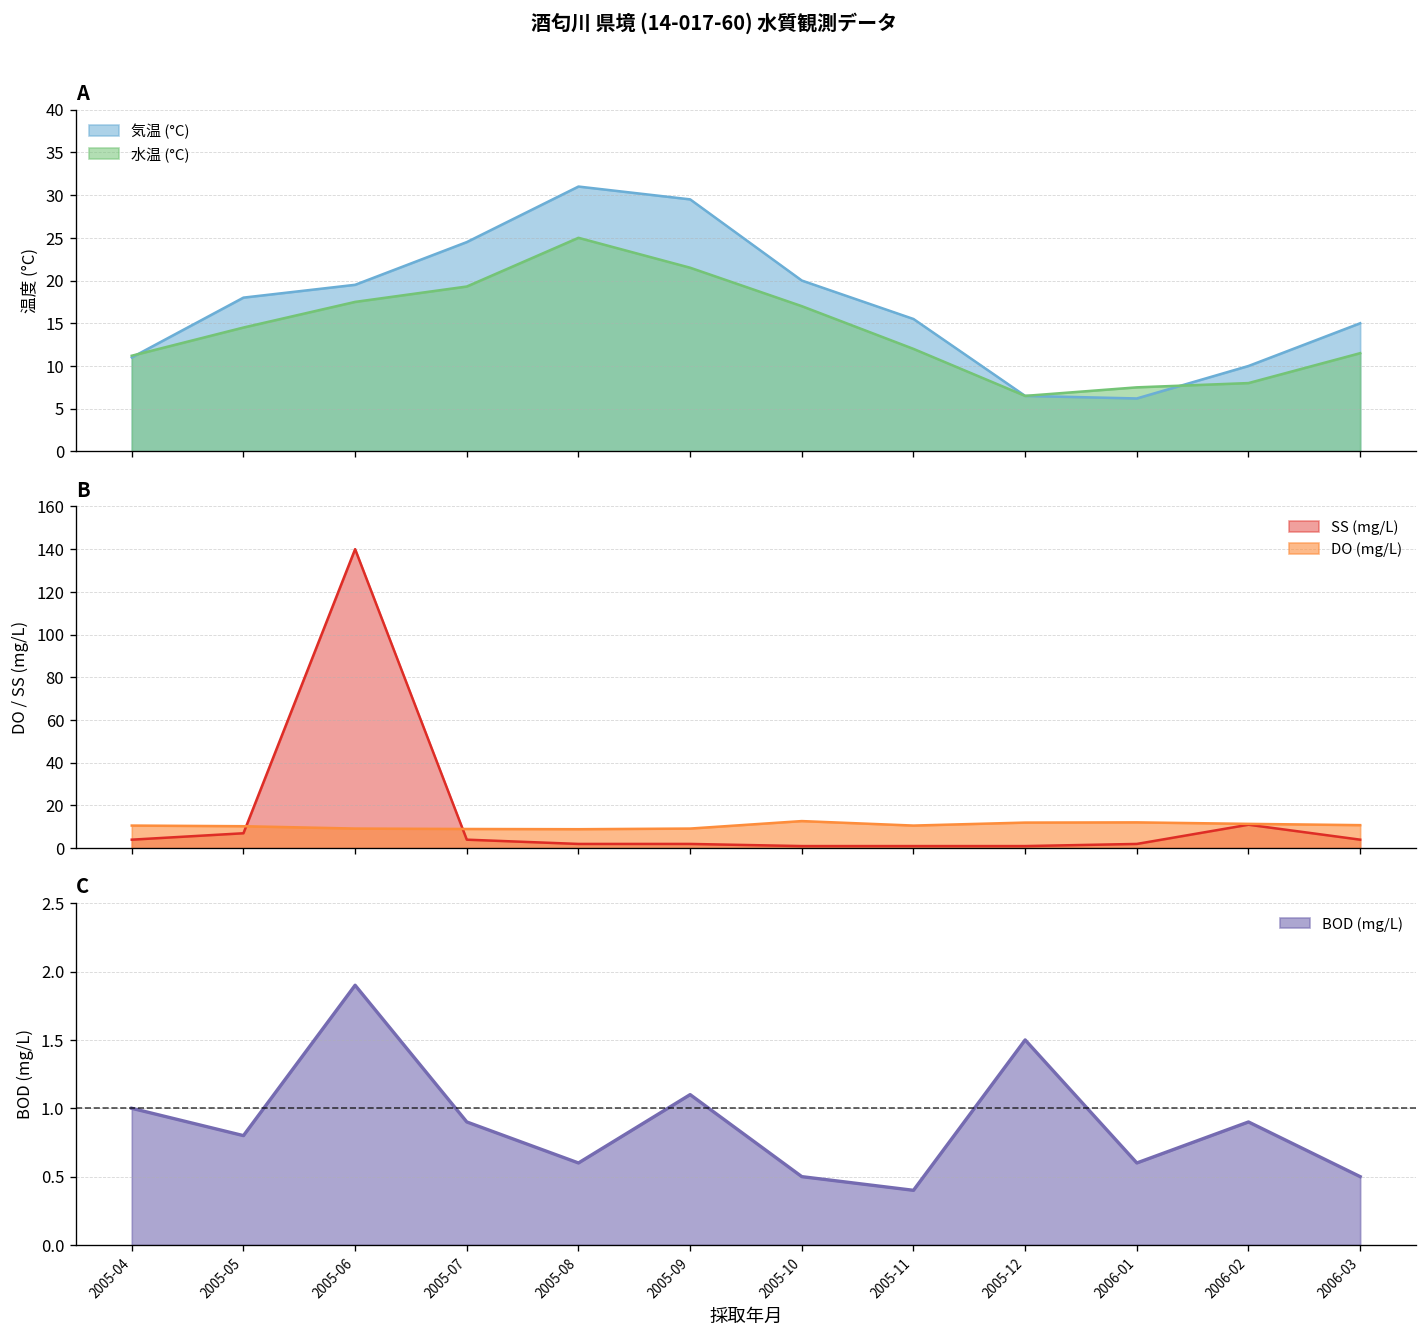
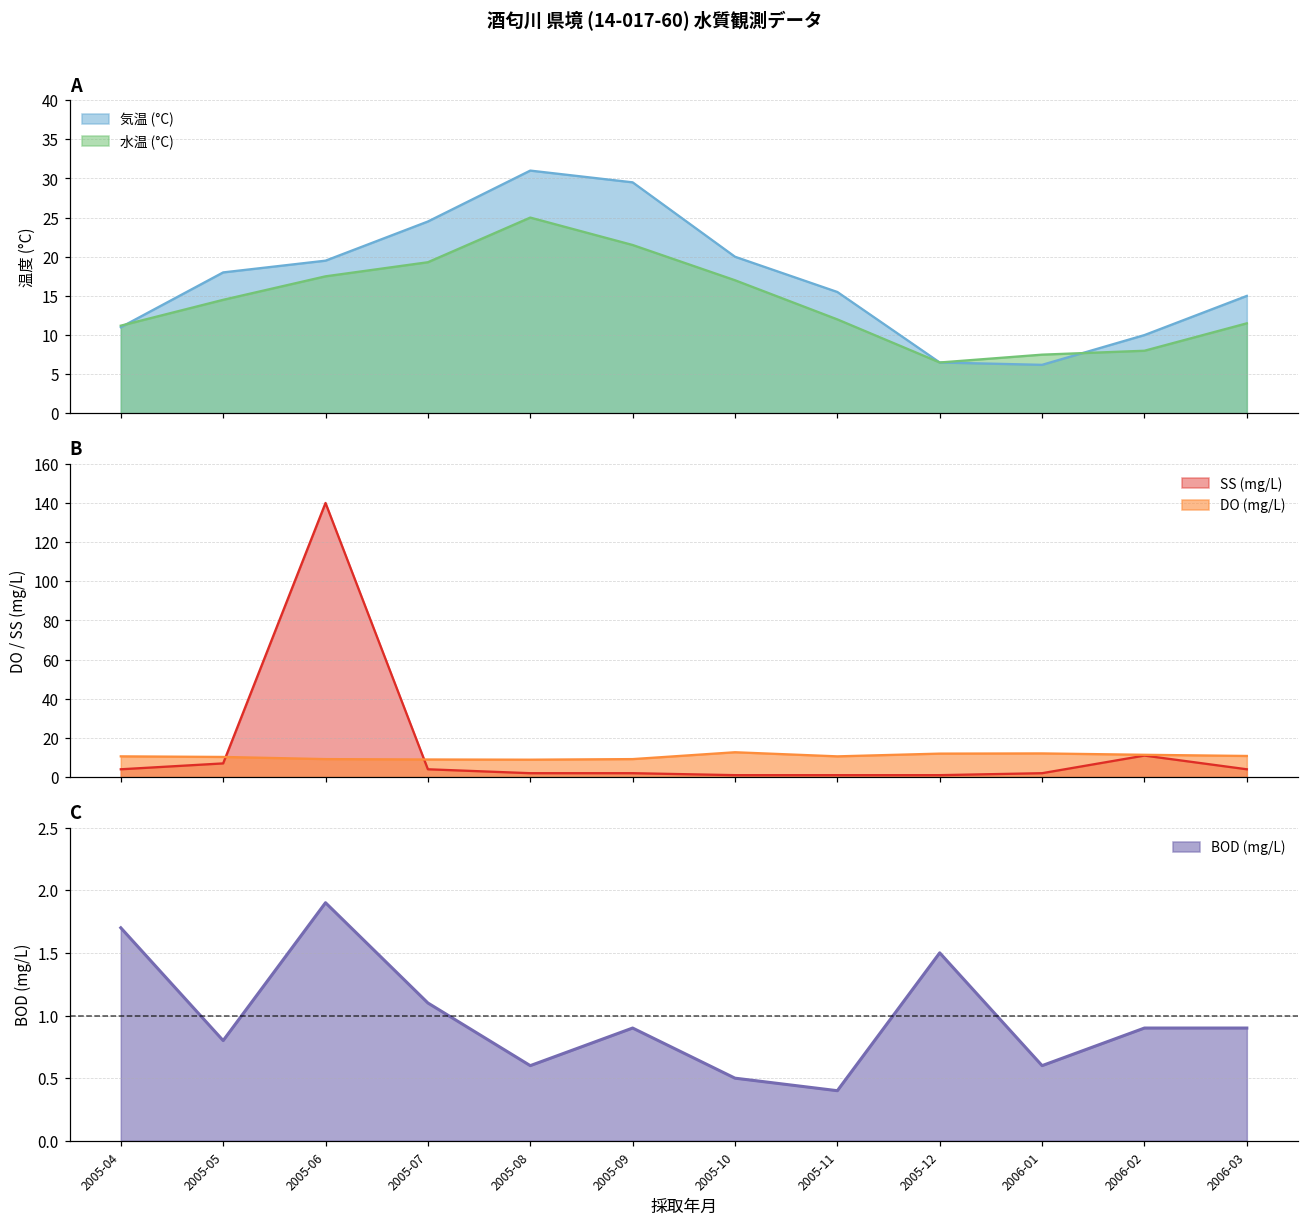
  {
    "C": {
-     "2005-04": 1.0,
+     "2005-04": 1.7,
      "2005-05": 0.8,
      "2005-06": 1.9,
-     "2005-07": 0.9,
+     "2005-07": 1.1,
      "2005-08": 0.6,
-     "2005-09": 1.1,
+     "2005-09": 0.9,
      "2005-10": 0.5,
      "2005-11": 0.4,
      "2005-12": 1.5,
      "2006-01": 0.6,
      "2006-02": 0.9,
-     "2006-03": 0.5
+     "2006-03": 0.9
    }
  }
